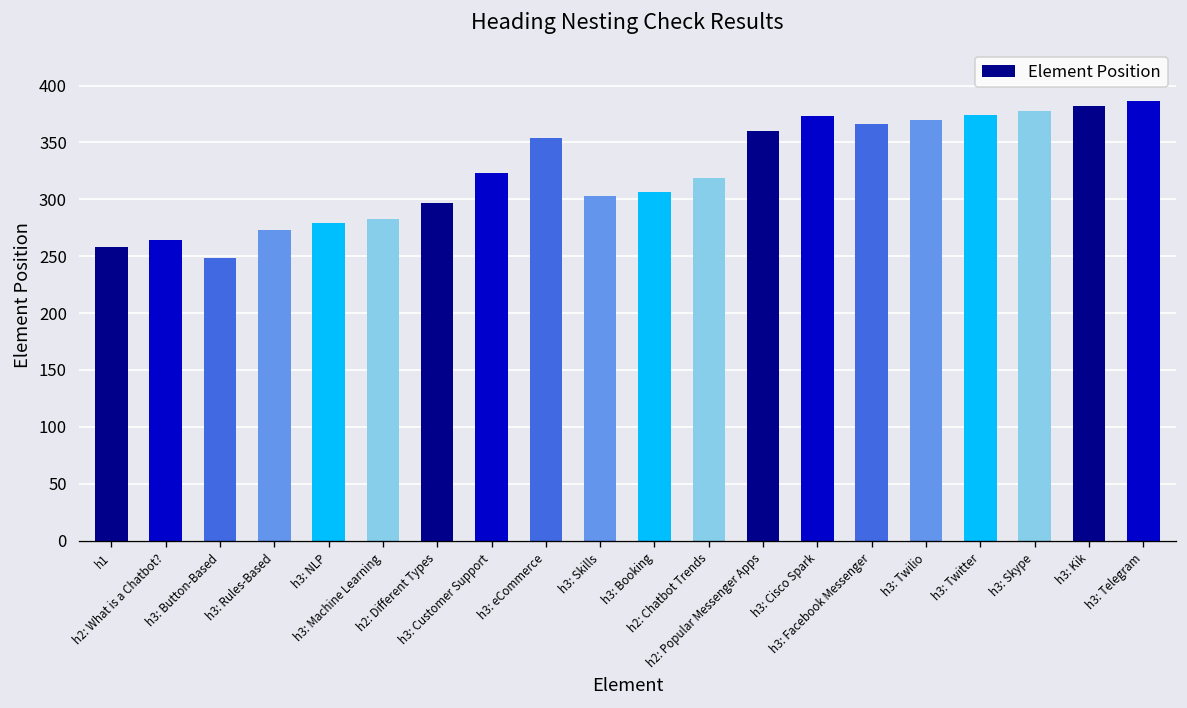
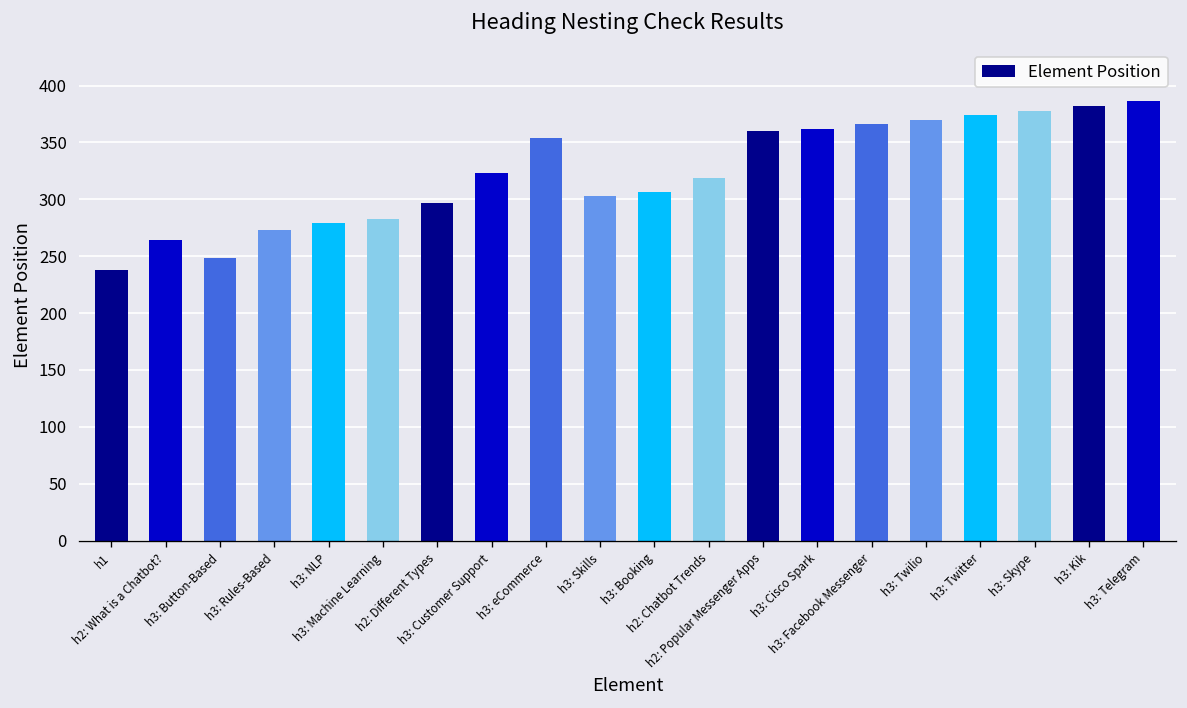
  {
-   "h1": 260,
+   "h1": 240,
    "h2: What is a Chatbot?": 260,
    "h3: Button-Based": 250,
    "h3: Rules-Based": 270,
    "h3: NLP": 280,
    "h3: Machine Learning": 280,
    "h2: Different Types": 300,
    "h3: Customer Support": 320,
    "h3: eCommerce": 350,
    "h3: Skills": 300,
    "h3: Booking": 310,
    "h2: Chatbot Trends": 320,
    "h2: Popular Messenger Apps": 360,
-   "h3: Cisco Spark": 370,
+   "h3: Cisco Spark": 360,
    "h3: Facebook Messenger": 370,
    "h3: Twilio": 370,
    "h3: Twitter": 370,
    "h3: Skype": 380,
    "h3: Kik": 380,
    "h3: Telegram": 390
  }
